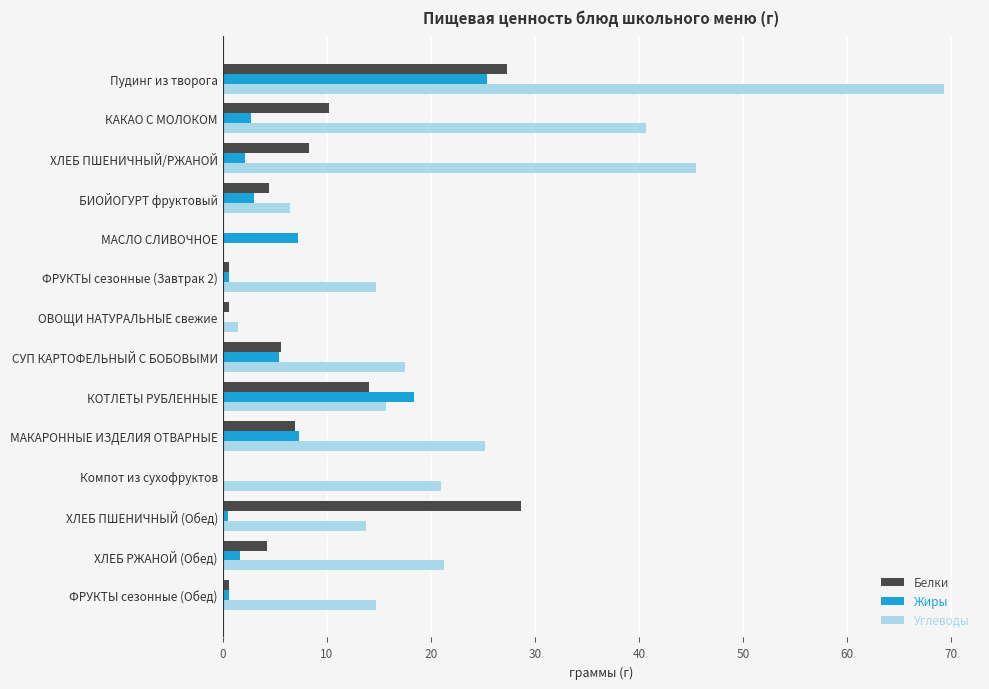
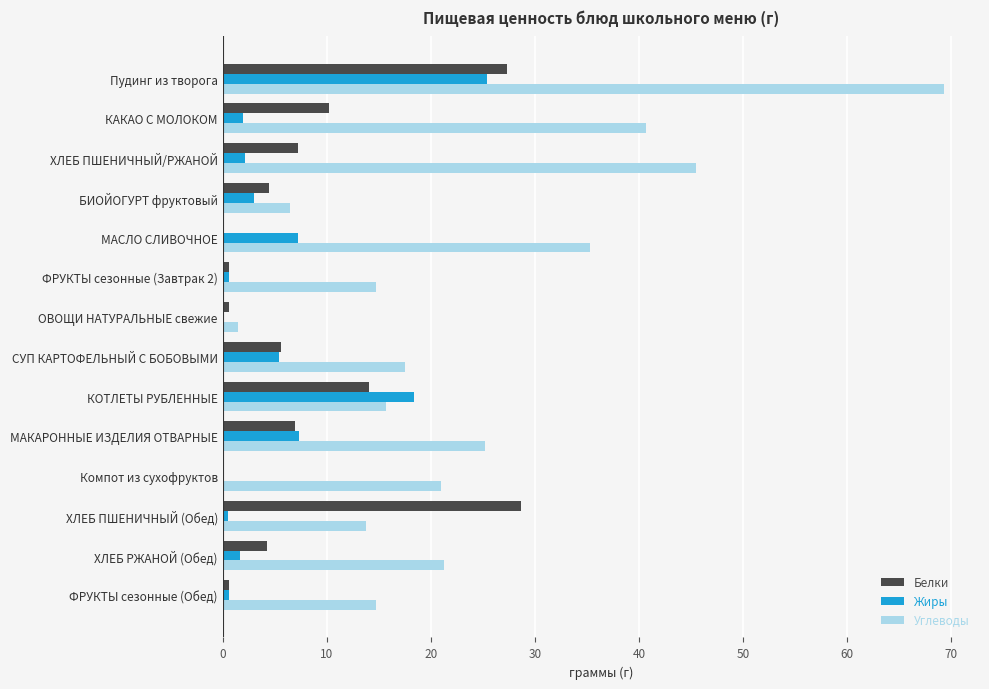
  {
    "Белки": {
      "Пудинг из творога": 27.3,
      "КАКАО С МОЛОКОМ": 10.2,
-     "ХЛЕБ ПШЕНИЧНЫЙ/РЖАНОЙ": 8.3,
+     "ХЛЕБ ПШЕНИЧНЫЙ/РЖАНОЙ": 7.2,
      "БИОЙОГУРТ фруктовый": 4.4,
      "ФРУКТЫ сезонные (Завтрак 2)": 0.6,
      "ОВОЩИ НАТУРАЛЬНЫЕ свежие": 0.6,
      "СУП КАРТОФЕЛЬНЫЙ С БОБОВЫМИ": 5.6,
      "КОТЛЕТЫ РУБЛЕННЫЕ": 14.1,
      "МАКАРОННЫЕ ИЗДЕЛИЯ ОТВАРНЫЕ": 6.9,
      "Компот из сухофруктов": 0.0,
      "ХЛЕБ ПШЕНИЧНЫЙ (Обед)": 28.7,
      "ХЛЕБ РЖАНОЙ (Обед)": 4.3,
      "ФРУКТЫ сезонные (Обед)": 0.6
    },
    "Жиры": {
      "Пудинг из творога": 25.4,
-     "КАКАО С МОЛОКОМ": 2.7,
+     "КАКАО С МОЛОКОМ": 1.9,
      "ХЛЕБ ПШЕНИЧНЫЙ/РЖАНОЙ": 2.2,
      "БИОЙОГУРТ фруктовый": 3.0,
      "МАСЛО СЛИВОЧНОЕ": 7.2,
      "ФРУКТЫ сезонные (Завтрак 2)": 0.6,
      "СУП КАРТОФЕЛЬНЫЙ С БОБОВЫМИ": 5.4,
      "КОТЛЕТЫ РУБЛЕННЫЕ": 18.4,
      "МАКАРОННЫЕ ИЗДЕЛИЯ ОТВАРНЫЕ": 7.3,
      "Компот из сухофруктов": 0.0,
      "ХЛЕБ ПШЕНИЧНЫЙ (Обед)": 0.5,
      "ХЛЕБ РЖАНОЙ (Обед)": 1.7,
      "ФРУКТЫ сезонные (Обед)": 0.6
    },
    "Углеводы": {
      "Пудинг из творога": 69.3,
      "КАКАО С МОЛОКОМ": 40.7,
      "ХЛЕБ ПШЕНИЧНЫЙ/РЖАНОЙ": 45.5,
      "БИОЙОГУРТ фруктовый": 6.5,
-     "МАСЛО СЛИВОЧНОЕ": 0.1,
+     "МАСЛО СЛИВОЧНОЕ": 35.3,
      "ФРУКТЫ сезонные (Завтрак 2)": 14.7,
      "ОВОЩИ НАТУРАЛЬНЫЕ свежие": 1.5,
      "СУП КАРТОФЕЛЬНЫЙ С БОБОВЫМИ": 17.5,
      "КОТЛЕТЫ РУБЛЕННЫЕ": 15.7,
      "МАКАРОННЫЕ ИЗДЕЛИЯ ОТВАРНЫЕ": 25.2,
      "Компот из сухофруктов": 21.0,
      "ХЛЕБ ПШЕНИЧНЫЙ (Обед)": 13.8,
      "ХЛЕБ РЖАНОЙ (Обед)": 21.3,
      "ФРУКТЫ сезонные (Обед)": 14.7
    }
  }
